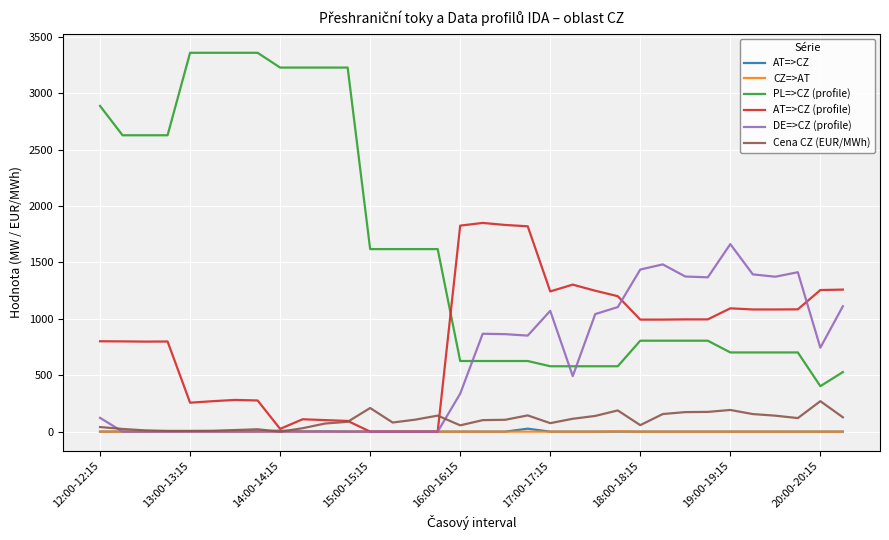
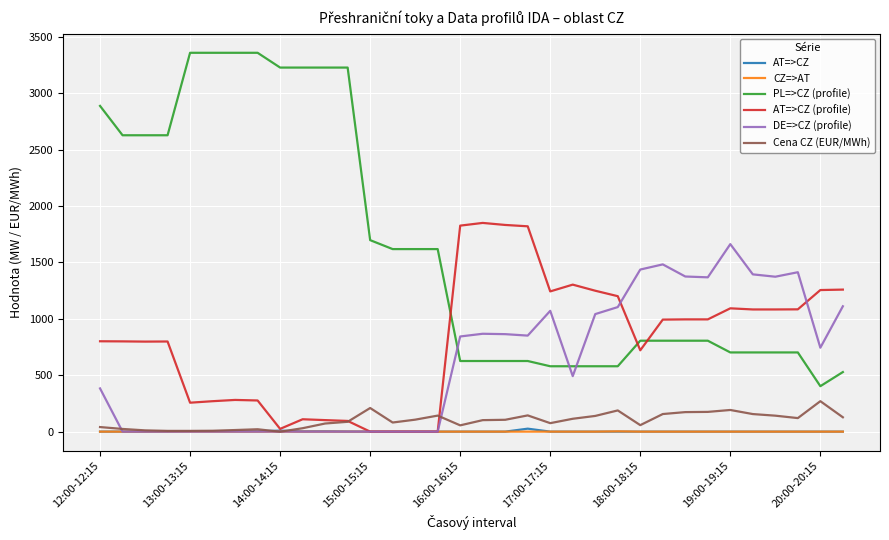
  {
    "PL=>CZ (profile)": {
      "12:00-12:15": 2890,
      "13:00-13:15": 3360,
      "14:00-14:15": 3230,
-     "15:00-15:15": 1620,
+     "15:00-15:15": 1700,
      "16:00-16:15": 630,
      "17:00-17:15": 580,
      "18:00-18:15": 810,
      "19:00-19:15": 700,
      "20:00-20:15": 400
    },
    "AT=>CZ (profile)": {
      "12:00-12:15": 800,
      "13:00-13:15": 260,
      "16:00-16:15": 1830,
      "17:00-17:15": 1240,
-     "18:00-18:15": 990,
+     "18:00-18:15": 720,
      "19:00-19:15": 1090,
      "20:00-20:15": 1260
    },
    "DE=>CZ (profile)": {
-     "12:00-12:15": 120,
-     "16:00-16:15": 340,
+     "12:00-12:15": 380,
+     "16:00-16:15": 840,
      "17:00-17:15": 1070,
      "18:00-18:15": 1440,
      "19:00-19:15": 1660,
      "20:00-20:15": 740
    },
    "Cena CZ (EUR/MWh)": {
      "12:00-12:15": 40,
      "15:00-15:15": 210,
      "16:00-16:15": 60,
      "17:00-17:15": 80,
      "18:00-18:15": 60,
      "19:00-19:15": 190,
      "20:00-20:15": 270
    }
  }
